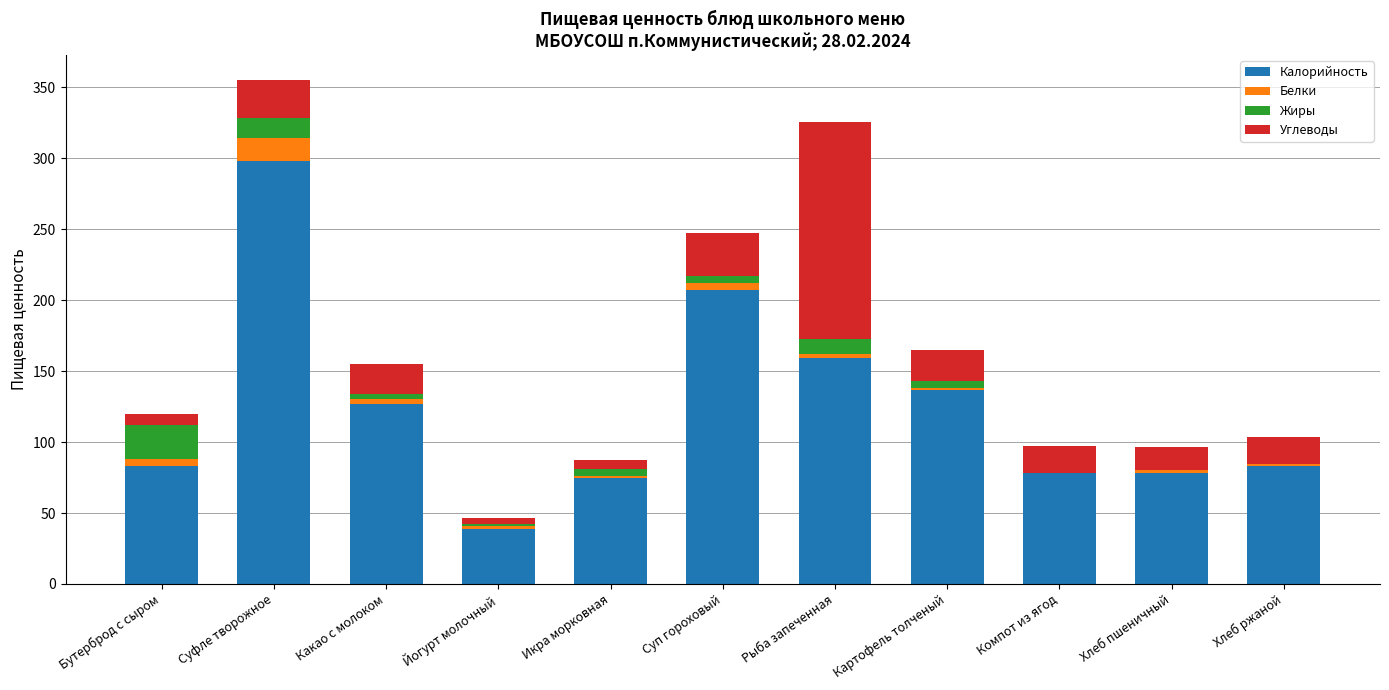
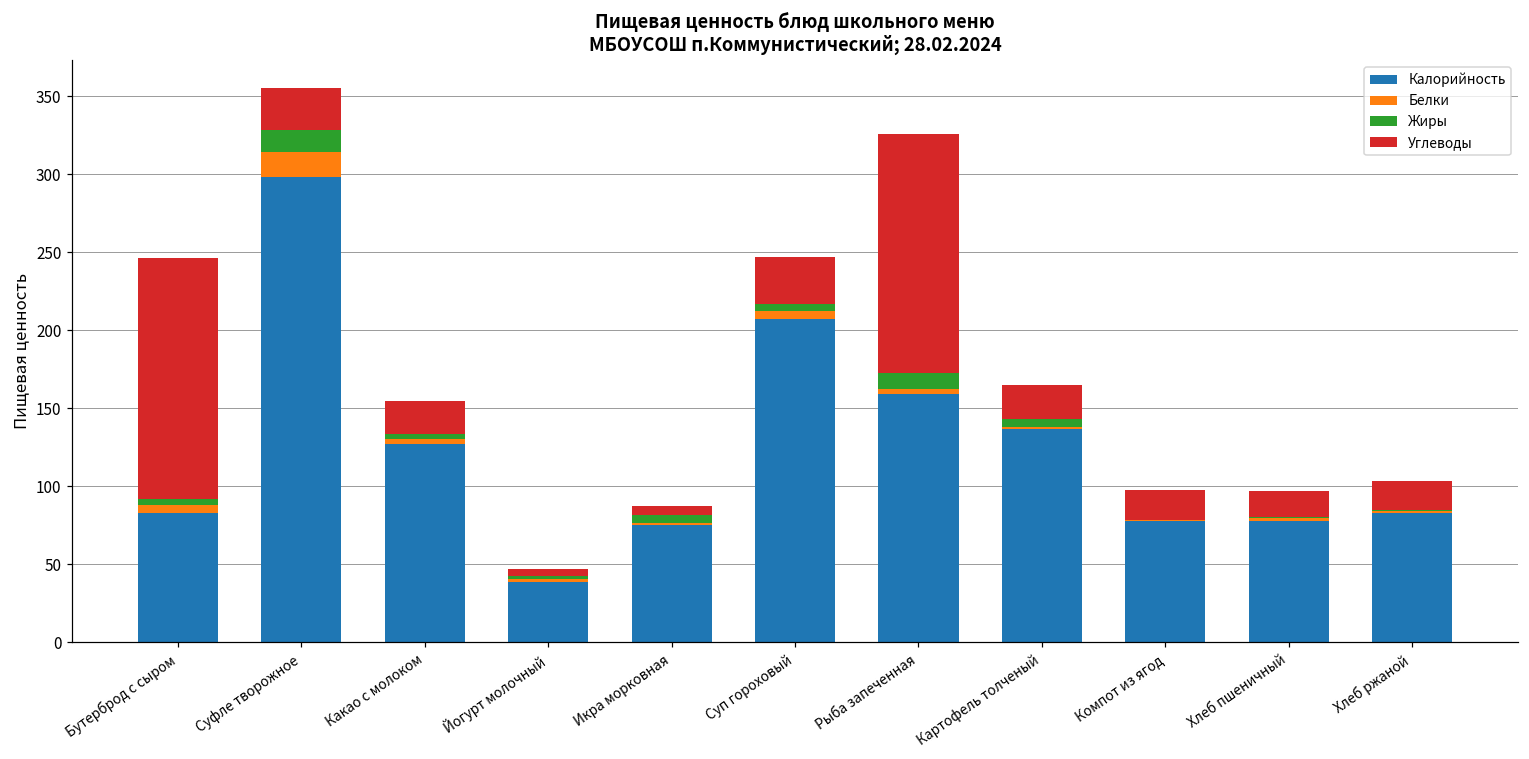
  {
    "Калорийность": {
      "Бутерброд с сыром": 83,
      "Суфле творожное": 298,
      "Какао с молоком": 127,
      "Йогурт молочный": 39,
      "Икра морковная": 75,
      "Суп гороховый": 207,
      "Рыба запеченная": 159,
      "Картофель толченый": 137,
      "Компот из ягод": 78,
      "Хлеб пшеничный": 78,
      "Хлеб ржаной": 83
    },
    "Белки": {
      "Бутерброд с сыром": 5,
      "Суфле творожное": 16,
      "Какао с молоком": 3,
      "Йогурт молочный": 2,
      "Суп гороховый": 5,
      "Рыба запеченная": 3,
      "Хлеб пшеничный": 2
    },
    "Жиры": {
-     "Бутерброд с сыром": 24,
+     "Бутерброд с сыром": 4,
      "Суфле творожное": 14,
      "Какао с молоком": 3,
      "Икра морковная": 5,
      "Суп гороховый": 5,
      "Рыба запеченная": 11,
      "Картофель толченый": 5
    },
    "Углеводы": {
-     "Бутерброд с сыром": 7,
+     "Бутерброд с сыром": 154,
      "Суфле творожное": 27,
      "Какао с молоком": 21,
      "Йогурт молочный": 5,
      "Икра морковная": 6,
      "Суп гороховый": 30,
      "Рыба запеченная": 153,
      "Картофель толченый": 22,
      "Компот из ягод": 19,
      "Хлеб пшеничный": 16,
      "Хлеб ржаной": 19
    }
  }
